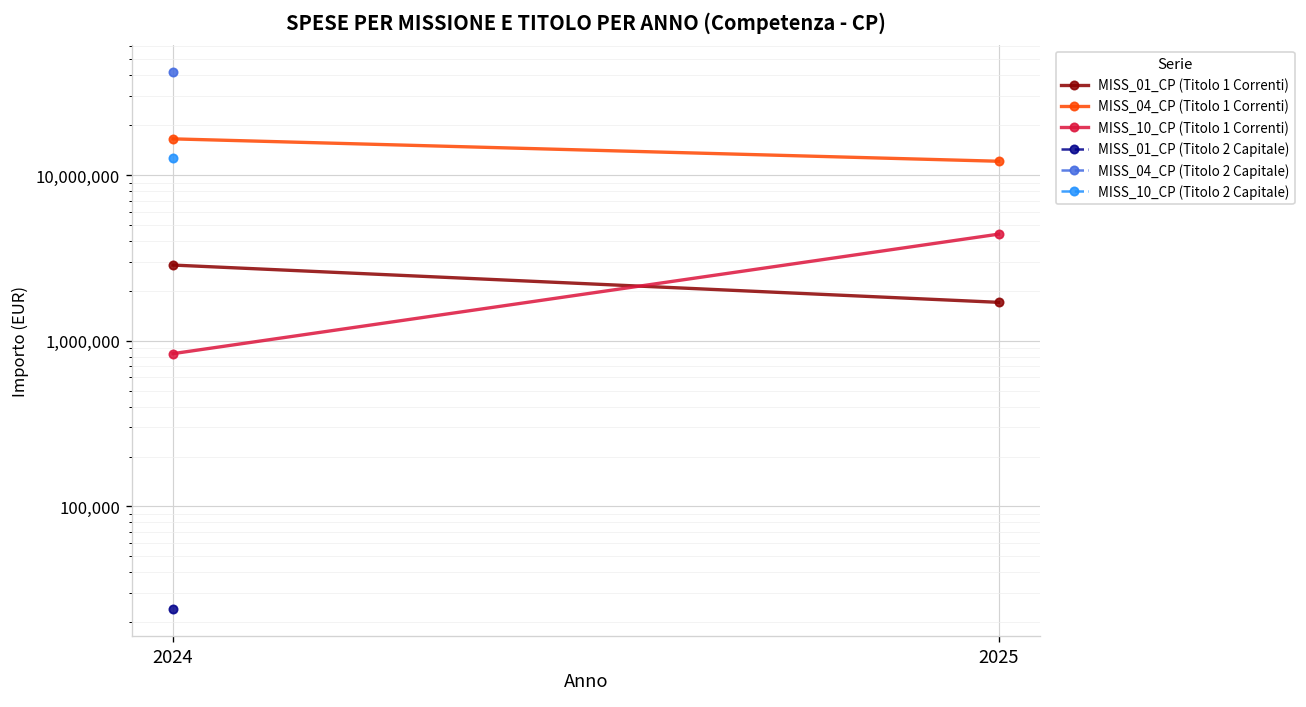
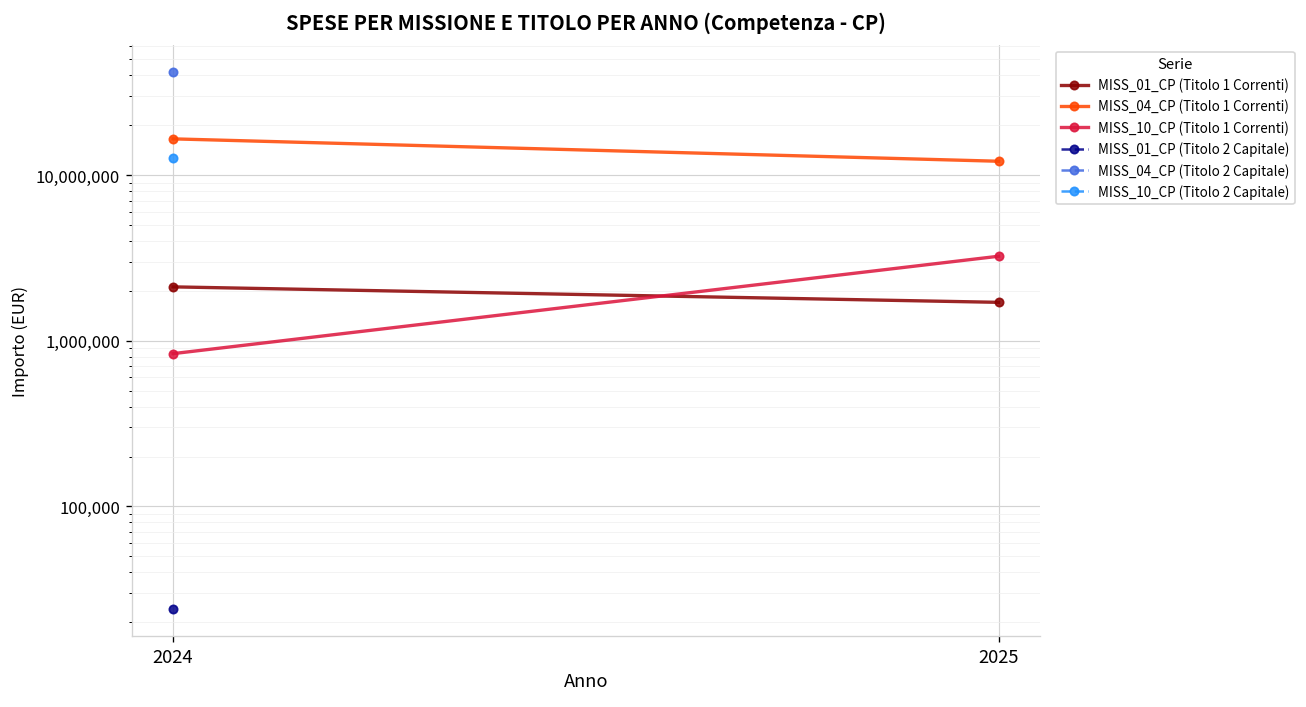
  {
    "MISS_01_CP (Titolo 1 Correnti)": {
-     "2024": "2,900,000",
+     "2024": "2,100,000",
      "2025": "1,700,000"
    },
    "MISS_04_CP (Titolo 1 Correnti)": {
      "2024": "17,000,000",
      "2025": "12,000,000"
    },
    "MISS_10_CP (Titolo 1 Correnti)": {
      "2024": "800,000",
-     "2025": "4,400,000"
+     "2025": "3,200,000"
    },
    "MISS_01_CP (Titolo 2 Capitale)": {
      "2024": "24,000"
    },
    "MISS_04_CP (Titolo 2 Capitale)": {
      "2024": "42,000,000"
    },
    "MISS_10_CP (Titolo 2 Capitale)": {
      "2024": "13,000,000"
    }
  }
